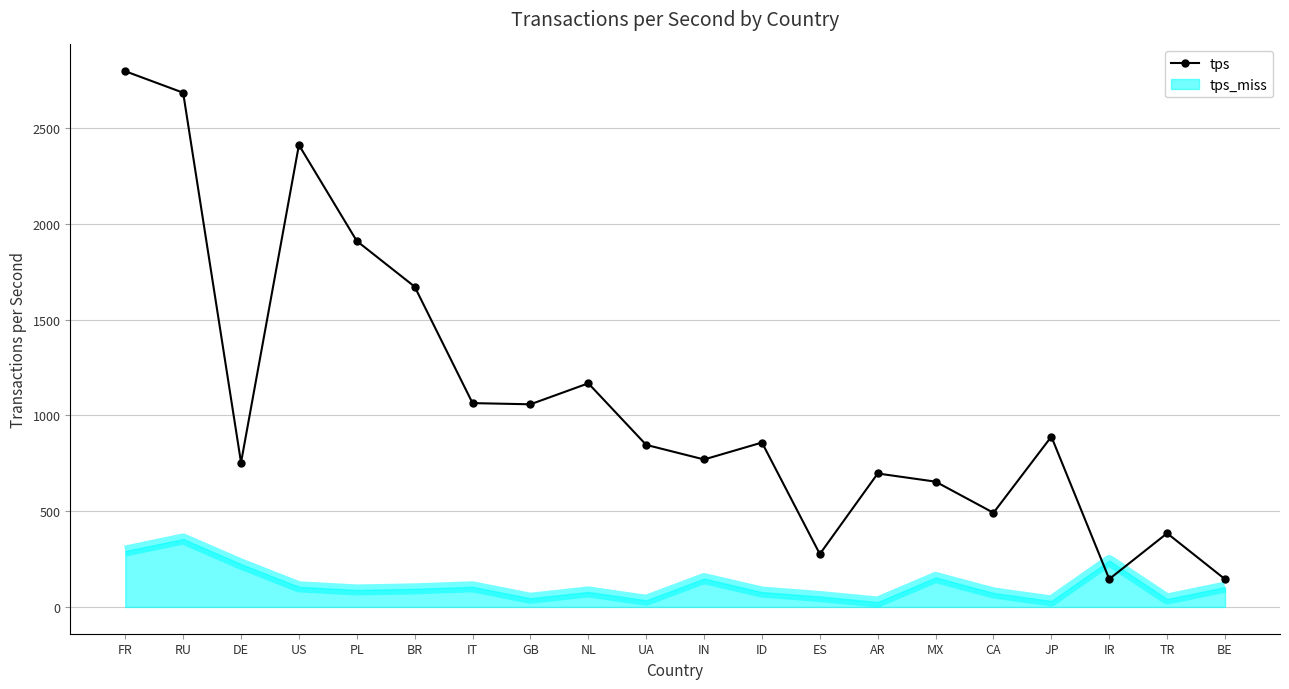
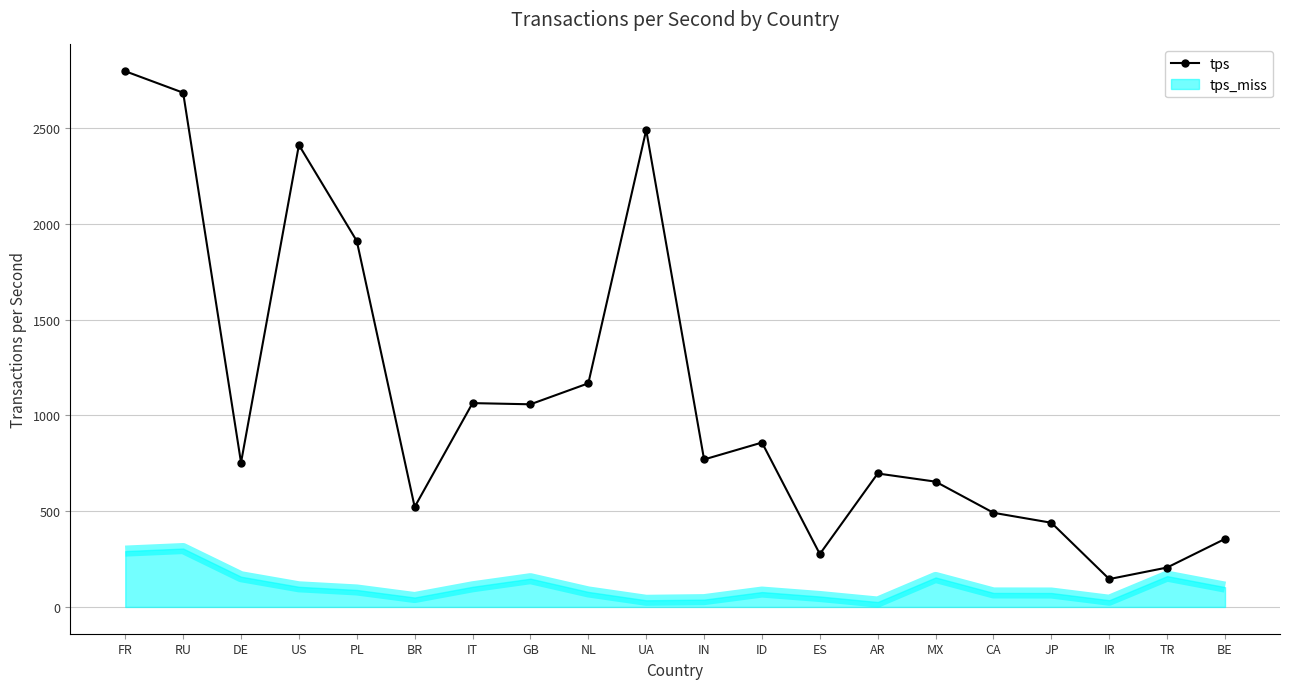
  {
    "tps": {
      "FR": 2800,
      "RU": 2680,
      "DE": 750,
      "US": 2410,
      "PL": 1910,
-     "BR": 1670,
+     "BR": 520,
      "IT": 1060,
      "GB": 1060,
      "NL": 1170,
-     "UA": 850,
+     "UA": 2490,
      "IN": 770,
      "ID": 860,
      "ES": 280,
      "AR": 700,
      "MX": 650,
      "CA": 490,
-     "JP": 890,
+     "JP": 440,
      "IR": 150,
-     "TR": 380,
-     "BE": 140
+     "TR": 210,
+     "BE": 360
    },
    "tps_miss": {
      "FR": 290,
-     "RU": 350,
-     "DE": 220,
+     "RU": 300,
+     "DE": 160,
      "US": 110,
      "PL": 90,
-     "BR": 90,
+     "BR": 50,
      "IT": 110,
-     "GB": 50,
+     "GB": 150,
      "NL": 80,
      "UA": 30,
-     "IN": 150,
+     "IN": 40,
      "ID": 80,
      "ES": 50,
      "AR": 30,
      "MX": 150,
      "CA": 70,
-     "JP": 30,
-     "IR": 240,
-     "TR": 40,
+     "JP": 70,
+     "IR": 40,
+     "TR": 160,
      "BE": 100
    }
  }
